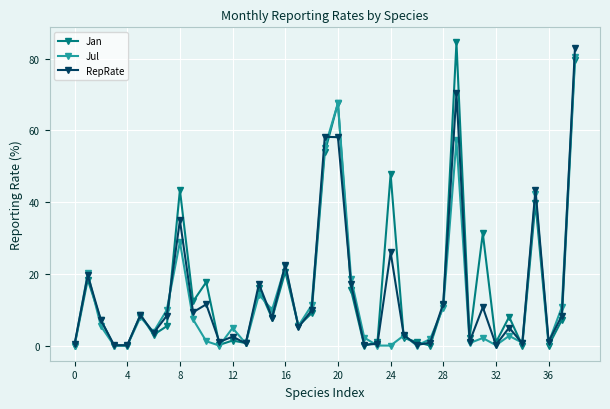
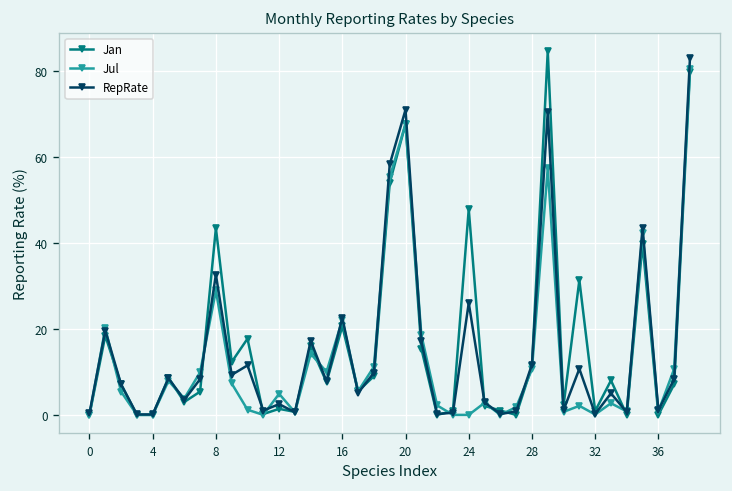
  {
    "RepRate": {
-     "8": 35,
+     "8": 33,
      "12": 3,
-     "20": 58,
+     "20": 71,
      "24": 26
    }
  }
